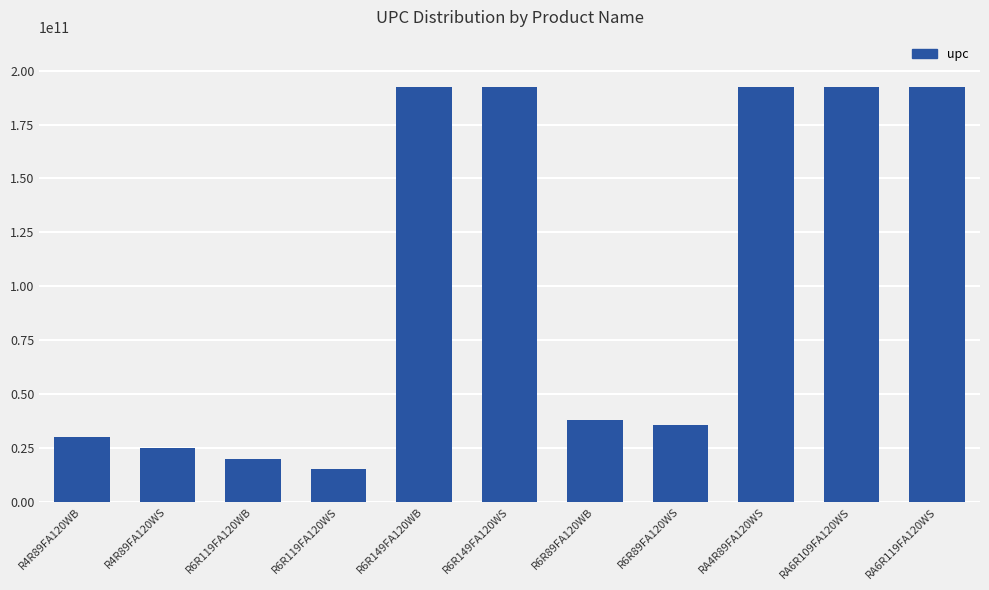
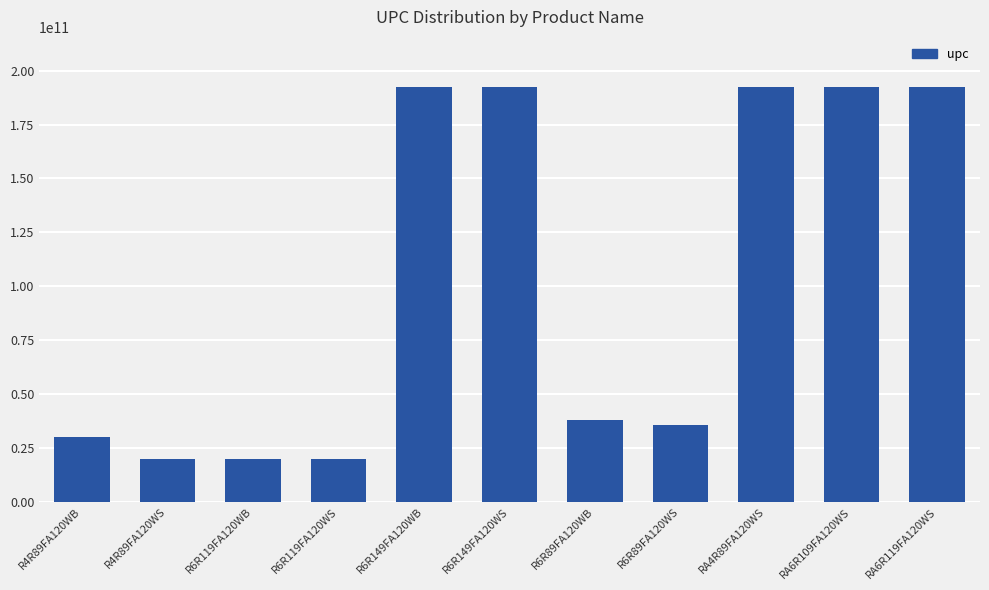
  {
    "R4R89FA120WB": 30000000000,
-   "R4R89FA120WS": 25000000000,
+   "R4R89FA120WS": 20000000000,
    "R6R119FA120WB": 20000000000,
-   "R6R119FA120WS": 15000000000,
+   "R6R119FA120WS": 20000000000,
    "R6R149FA120WB": 193000000000,
    "R6R149FA120WS": 193000000000,
    "R6R89FA120WB": 38000000000,
    "R6R89FA120WS": 36000000000,
    "RA4R89FA120WS": 193000000000,
    "RA6R109FA120WS": 193000000000,
    "RA6R119FA120WS": 193000000000
  }
